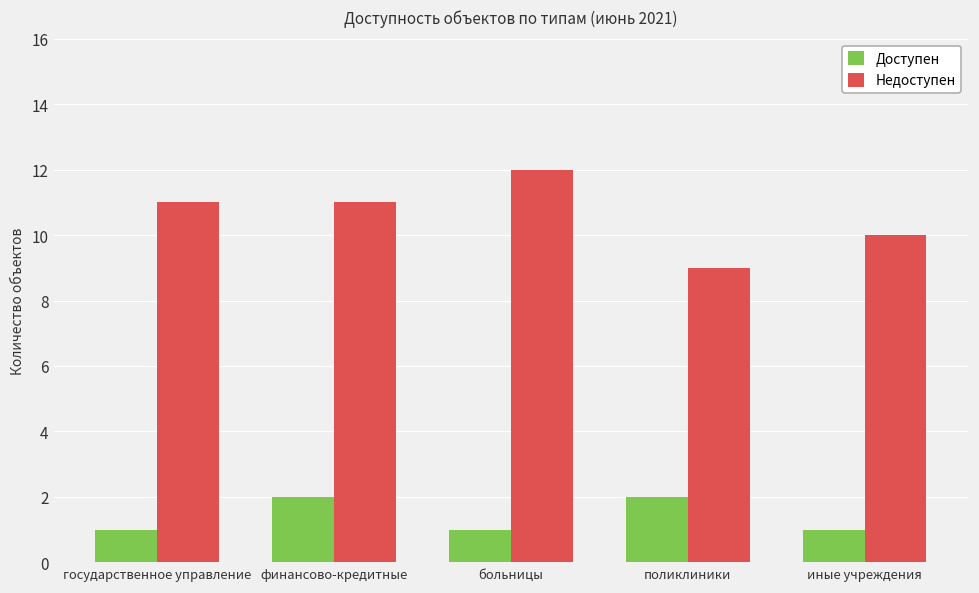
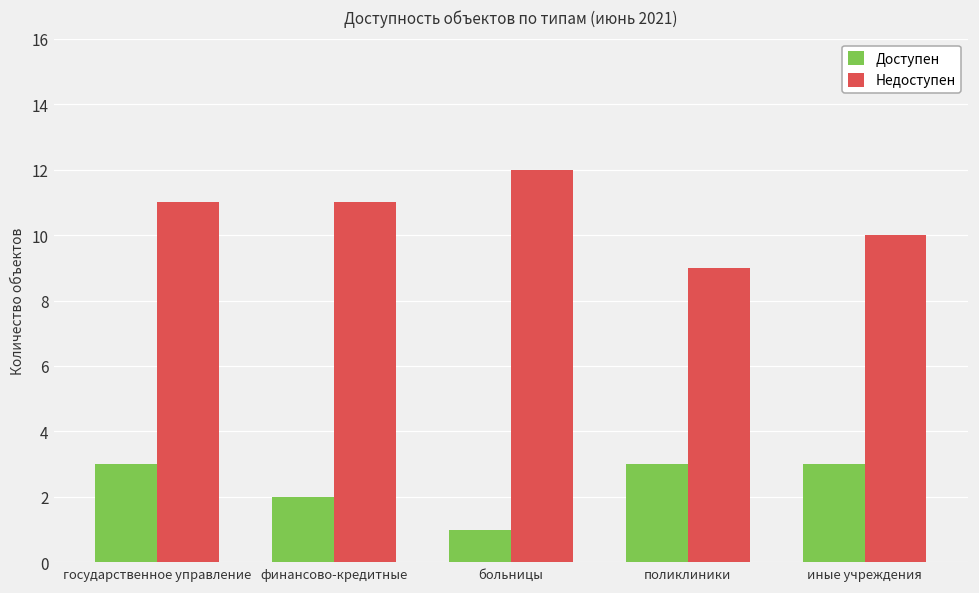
  {
    "Доступен": {
-     "государственное управление": 1,
+     "государственное управление": 3,
      "финансово-кредитные": 2,
      "больницы": 1,
-     "поликлиники": 2,
-     "иные учреждения": 1
+     "поликлиники": 3,
+     "иные учреждения": 3
    },
    "Недоступен": {
      "государственное управление": 11,
      "финансово-кредитные": 11,
      "больницы": 12,
      "поликлиники": 9,
      "иные учреждения": 10
    }
  }
